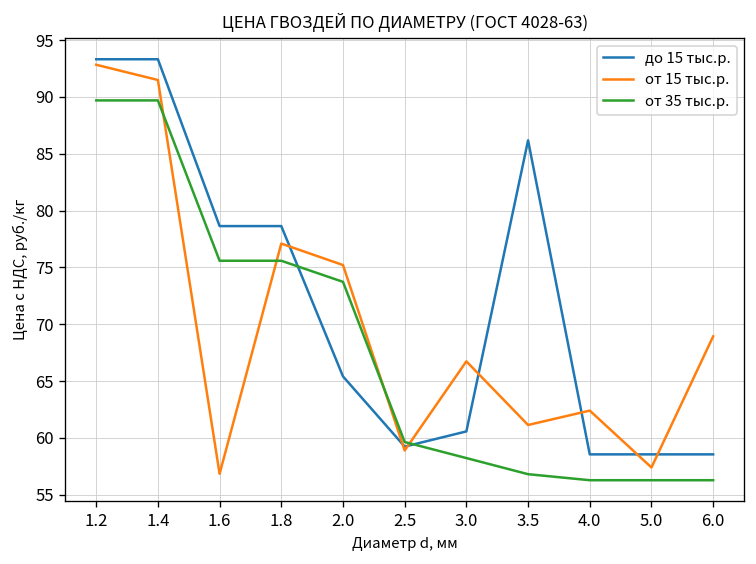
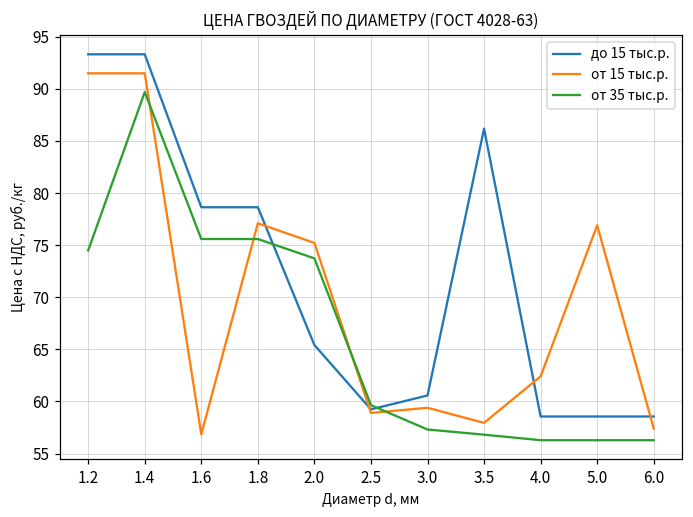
  {
    "до 15 тыс.р.": {
      "1.2": 93,
      "1.4": 93,
      "1.6": 79,
      "1.8": 79,
      "2.0": 65,
      "2.5": 59,
      "3.0": 61,
      "3.5": 86,
      "4.0": 59,
      "5.0": 59,
      "6.0": 59
    },
    "от 15 тыс.р.": {
-     "1.2": 93,
+     "1.2": 91,
      "1.4": 91,
      "1.6": 57,
      "1.8": 77,
      "2.0": 75,
      "2.5": 59,
-     "3.0": 67,
-     "3.5": 61,
+     "3.0": 59,
+     "3.5": 58,
      "4.0": 62,
-     "5.0": 57,
-     "6.0": 69
+     "5.0": 77,
+     "6.0": 57
    },
    "от 35 тыс.р.": {
-     "1.2": 90,
+     "1.2": 74,
      "1.4": 90,
      "1.6": 76,
      "1.8": 76,
      "2.0": 74,
      "2.5": 60,
-     "3.0": 58,
+     "3.0": 57,
      "3.5": 57,
      "4.0": 56,
      "5.0": 56,
      "6.0": 56
    }
  }
